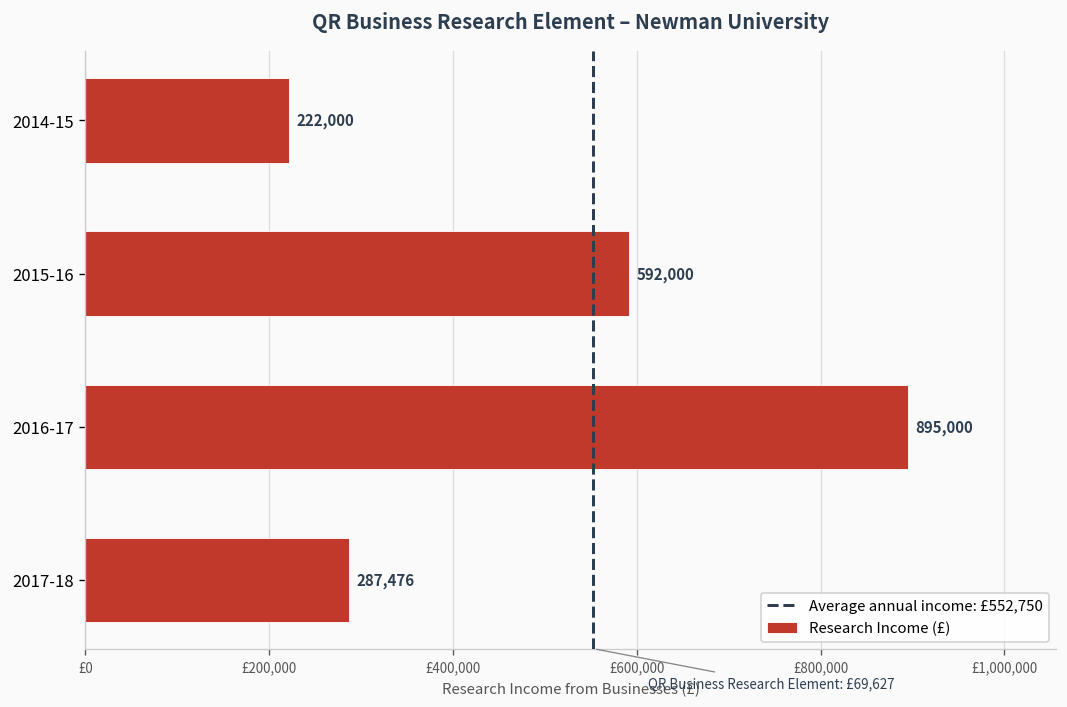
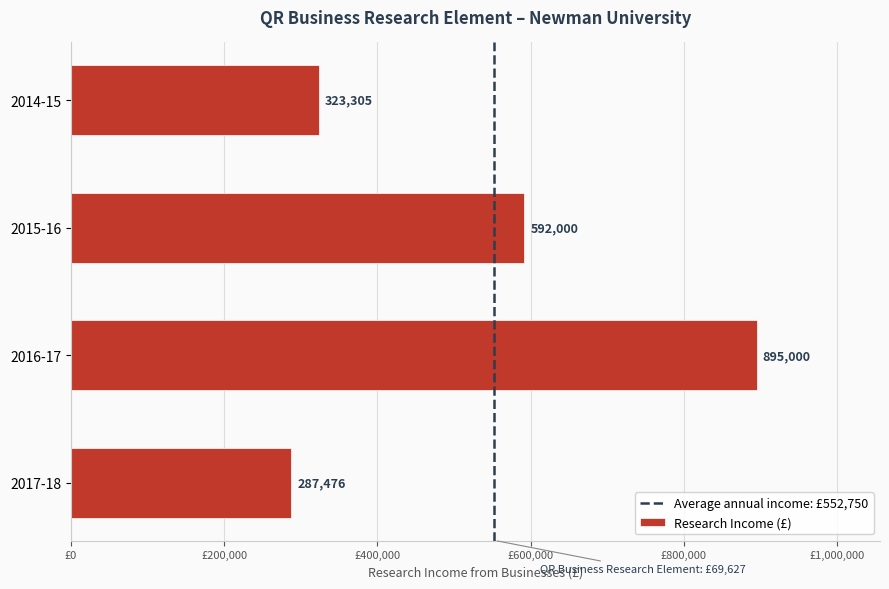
  {
-   "2014-15": "222,000",
+   "2014-15": "323,305",
    "2015-16": "592,000",
    "2016-17": "895,000",
    "2017-18": "287,476"
  }
